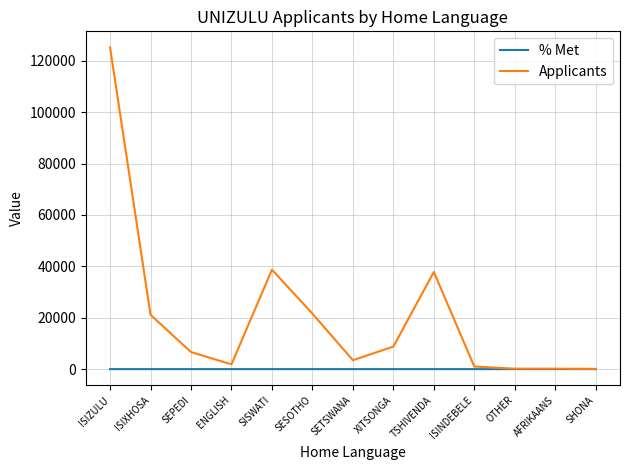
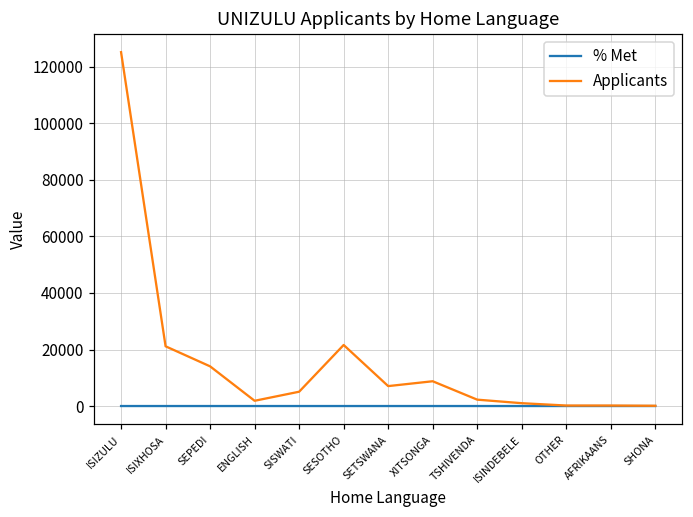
  {
    "% Met": {
      "ISIZULU": 0,
      "ISIXHOSA": 0,
      "SEPEDI": 0,
      "ENGLISH": 0,
      "SISWATI": 0,
      "SESOTHO": 0,
      "SETSWANA": 0,
      "XITSONGA": 0,
      "TSHIVENDA": 0,
      "ISINDEBELE": 0
    },
    "Applicants": {
      "ISIZULU": 125000,
      "ISIXHOSA": 21000,
-     "SEPEDI": 7000,
+     "SEPEDI": 14000,
      "ENGLISH": 2000,
-     "SISWATI": 39000,
+     "SISWATI": 5000,
      "SESOTHO": 22000,
-     "SETSWANA": 3000,
+     "SETSWANA": 7000,
      "XITSONGA": 9000,
-     "TSHIVENDA": 38000,
+     "TSHIVENDA": 2000,
      "ISINDEBELE": 1000
    }
  }
